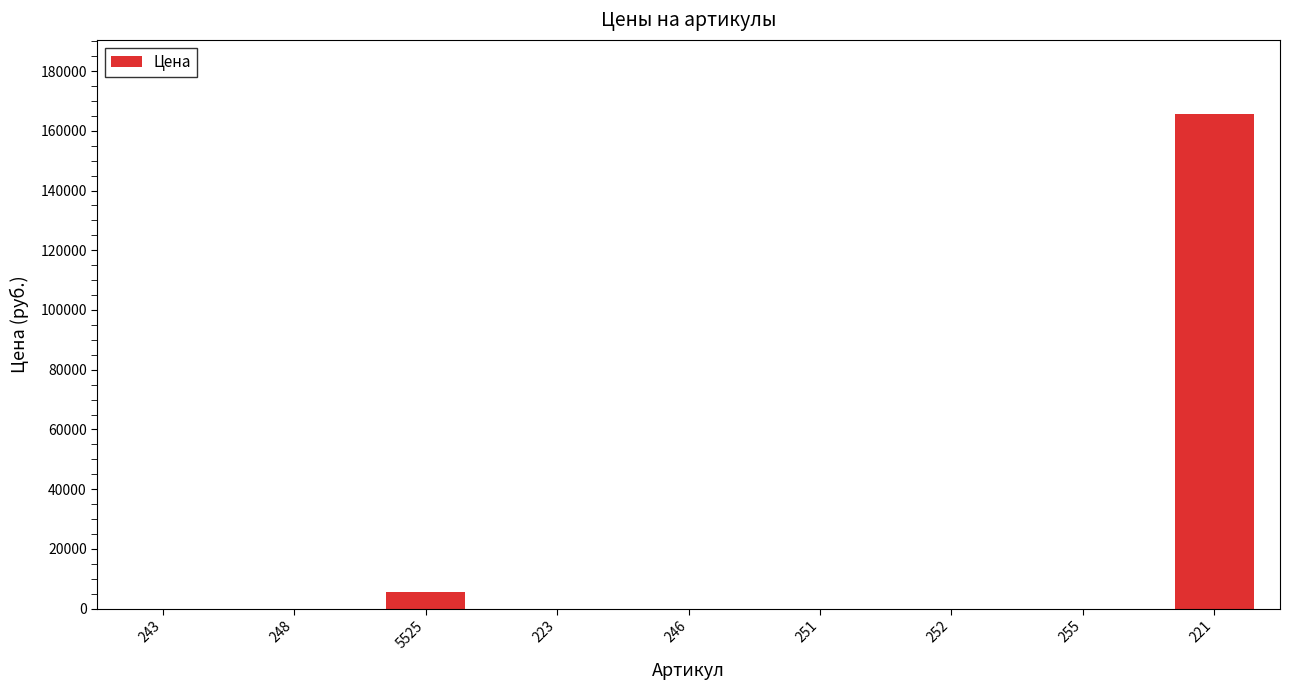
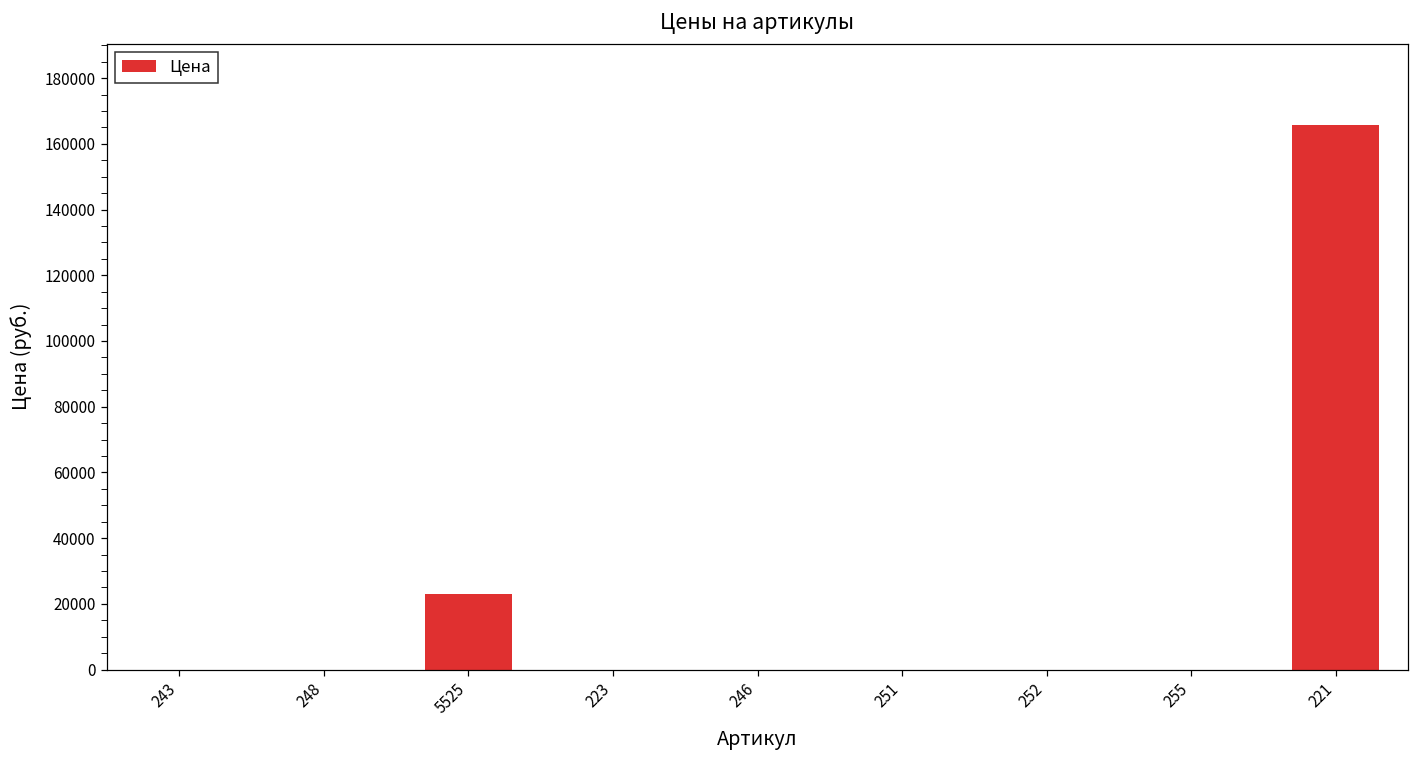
  {
    "243": 0,
    "248": 0,
-   "5525": 6000,
+   "5525": 23000,
    "223": 0,
    "246": 0,
    "251": 0,
    "252": 0,
    "255": 0,
    "221": 166000
  }
